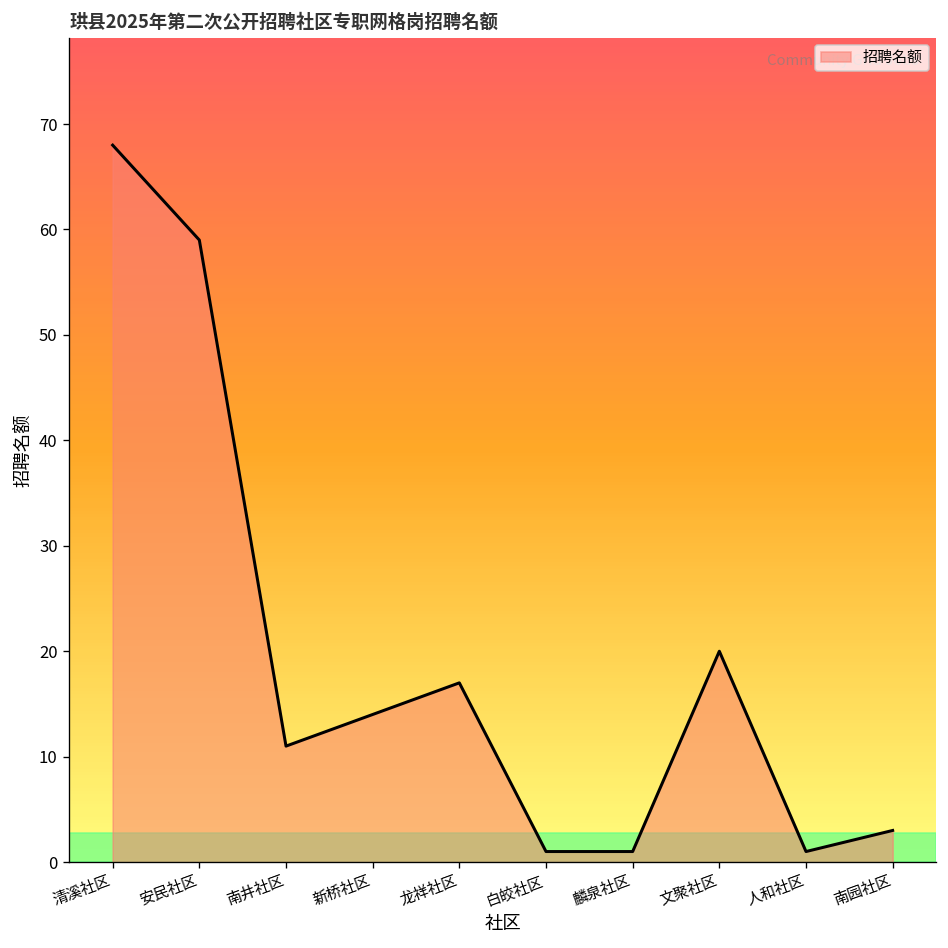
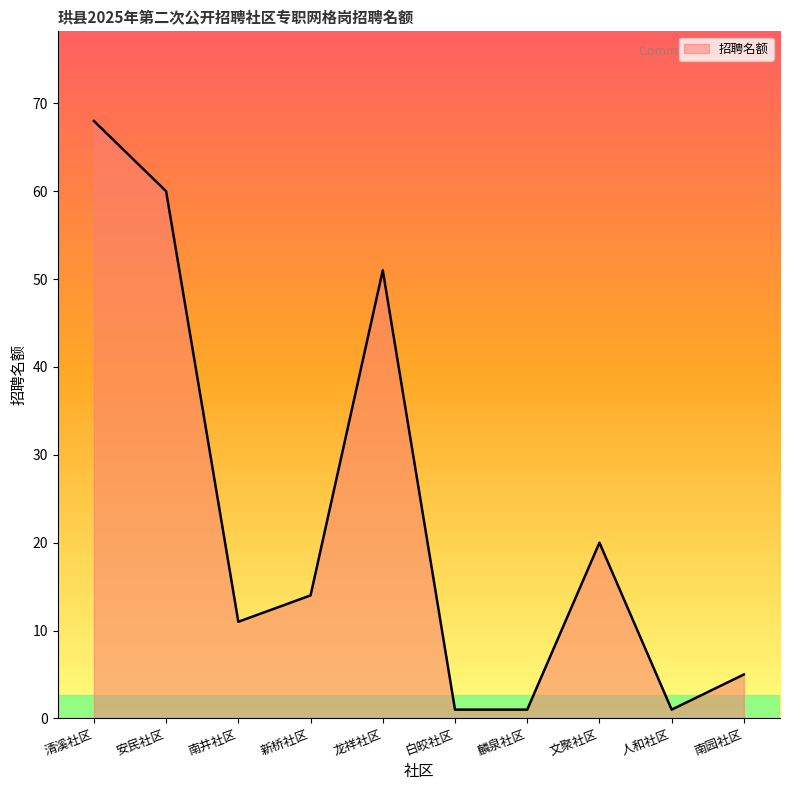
  {
    "清溪社区": 68,
-   "安民社区": 59,
+   "安民社区": 60,
    "南井社区": 11,
    "新桥社区": 14,
-   "龙祥社区": 17,
+   "龙祥社区": 51,
    "文聚社区": 20,
-   "南园社区": 3
+   "南园社区": 5
  }
